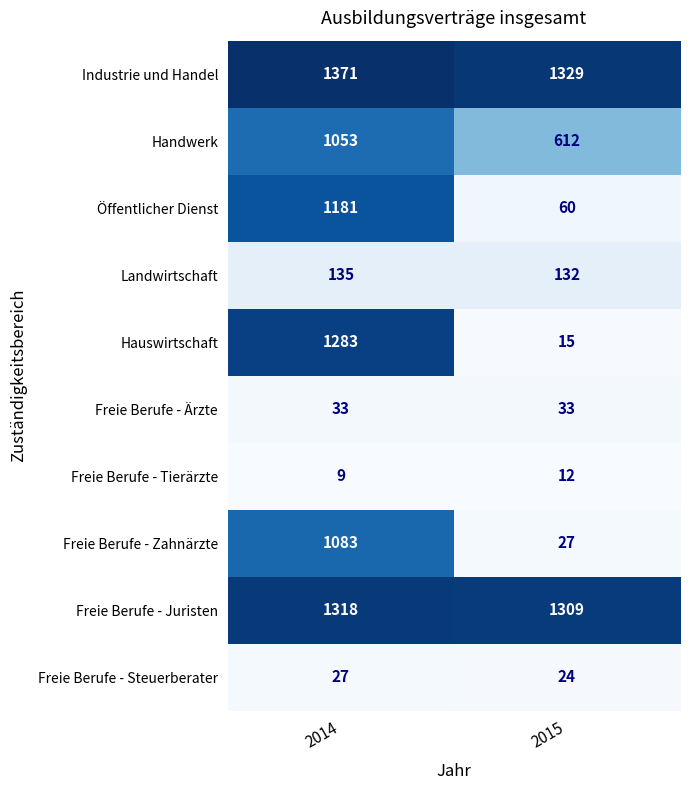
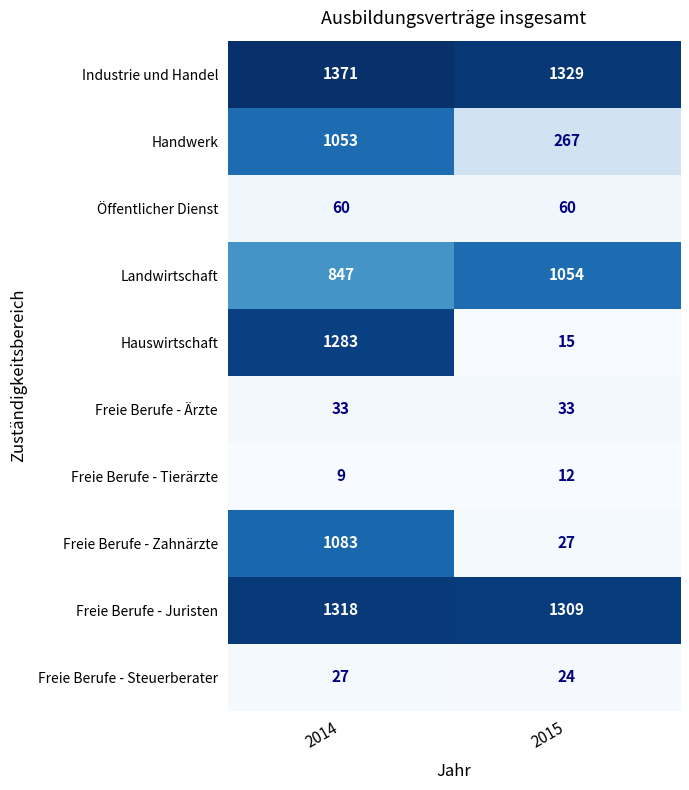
  {
    "Industrie und Handel": {
      "2014": 1371,
      "2015": 1329
    },
    "Handwerk": {
      "2014": 1053,
-     "2015": 612
+     "2015": 267
    },
    "Öffentlicher Dienst": {
-     "2014": 1181,
+     "2014": 60,
      "2015": 60
    },
    "Landwirtschaft": {
-     "2014": 135,
-     "2015": 132
+     "2014": 847,
+     "2015": 1054
    },
    "Hauswirtschaft": {
      "2014": 1283,
      "2015": 15
    },
    "Freie Berufe - Ärzte": {
      "2014": 33,
      "2015": 33
    },
    "Freie Berufe - Tierärzte": {
      "2014": 9,
      "2015": 12
    },
    "Freie Berufe - Zahnärzte": {
      "2014": 1083,
      "2015": 27
    },
    "Freie Berufe - Juristen": {
      "2014": 1318,
      "2015": 1309
    },
    "Freie Berufe - Steuerberater": {
      "2014": 27,
      "2015": 24
    }
  }
